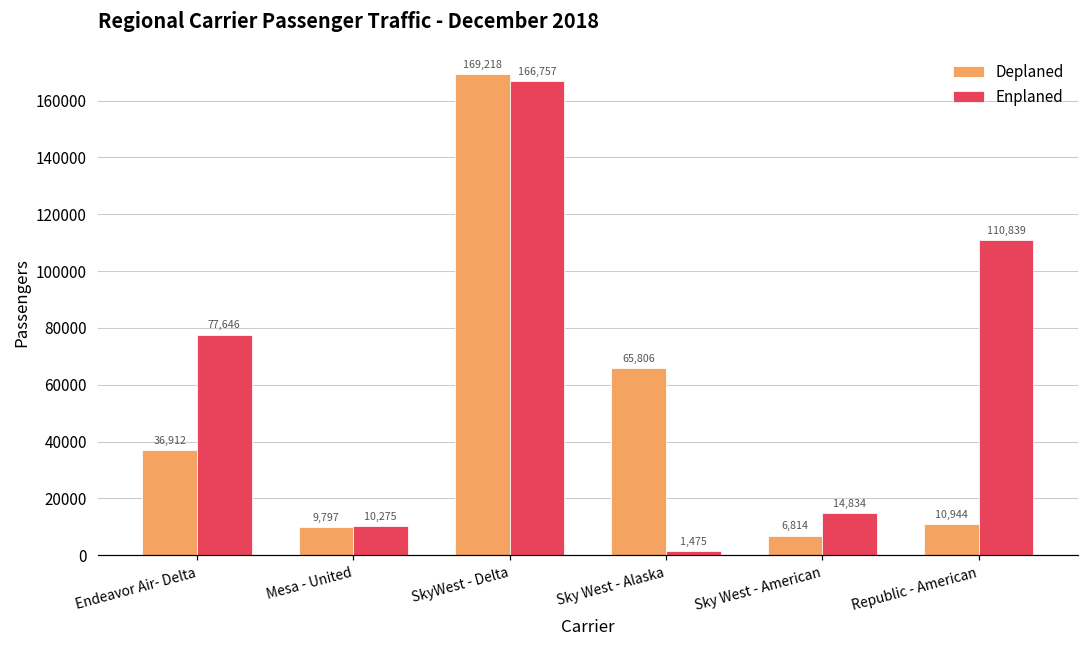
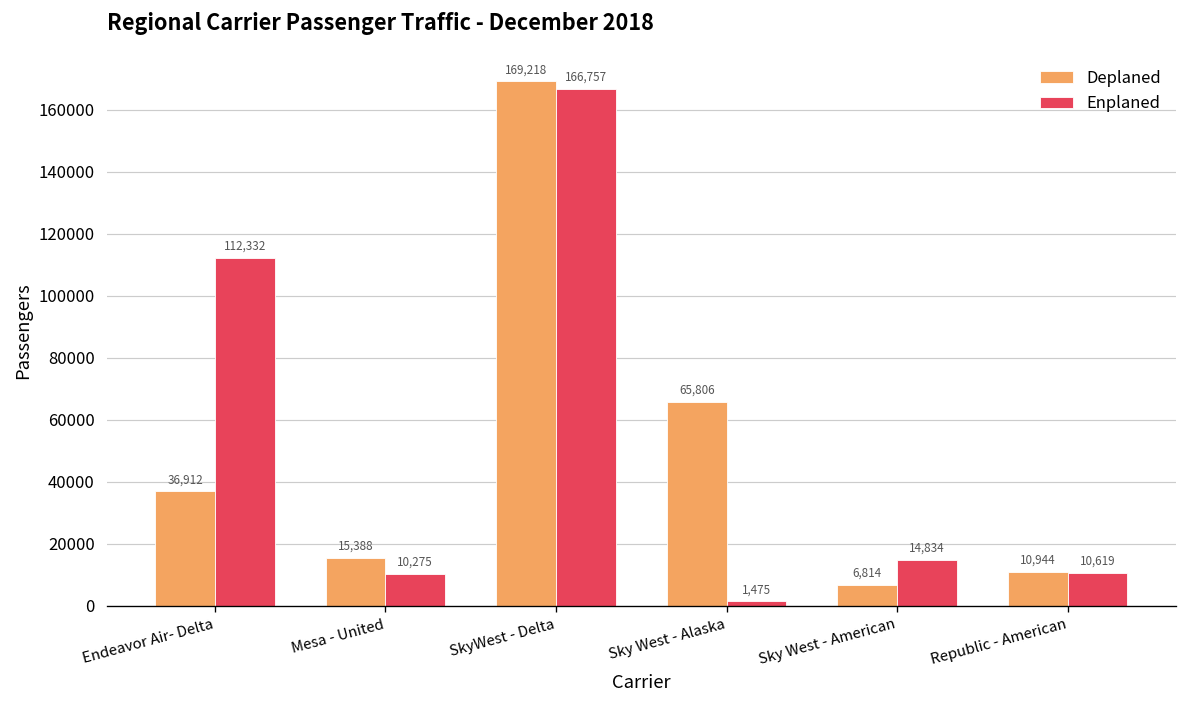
  {
    "Deplaned": {
      "Endeavor Air- Delta": "36,912",
-     "Mesa - United": "9,797",
+     "Mesa - United": "15,388",
      "SkyWest - Delta": "169,218",
      "Sky West - Alaska": "65,806",
      "Sky West - American": "6,814",
      "Republic - American": "10,944"
    },
    "Enplaned": {
-     "Endeavor Air- Delta": "77,646",
+     "Endeavor Air- Delta": "112,332",
      "Mesa - United": "10,275",
      "SkyWest - Delta": "166,757",
      "Sky West - Alaska": "1,475",
      "Sky West - American": "14,834",
-     "Republic - American": "110,839"
+     "Republic - American": "10,619"
    }
  }
